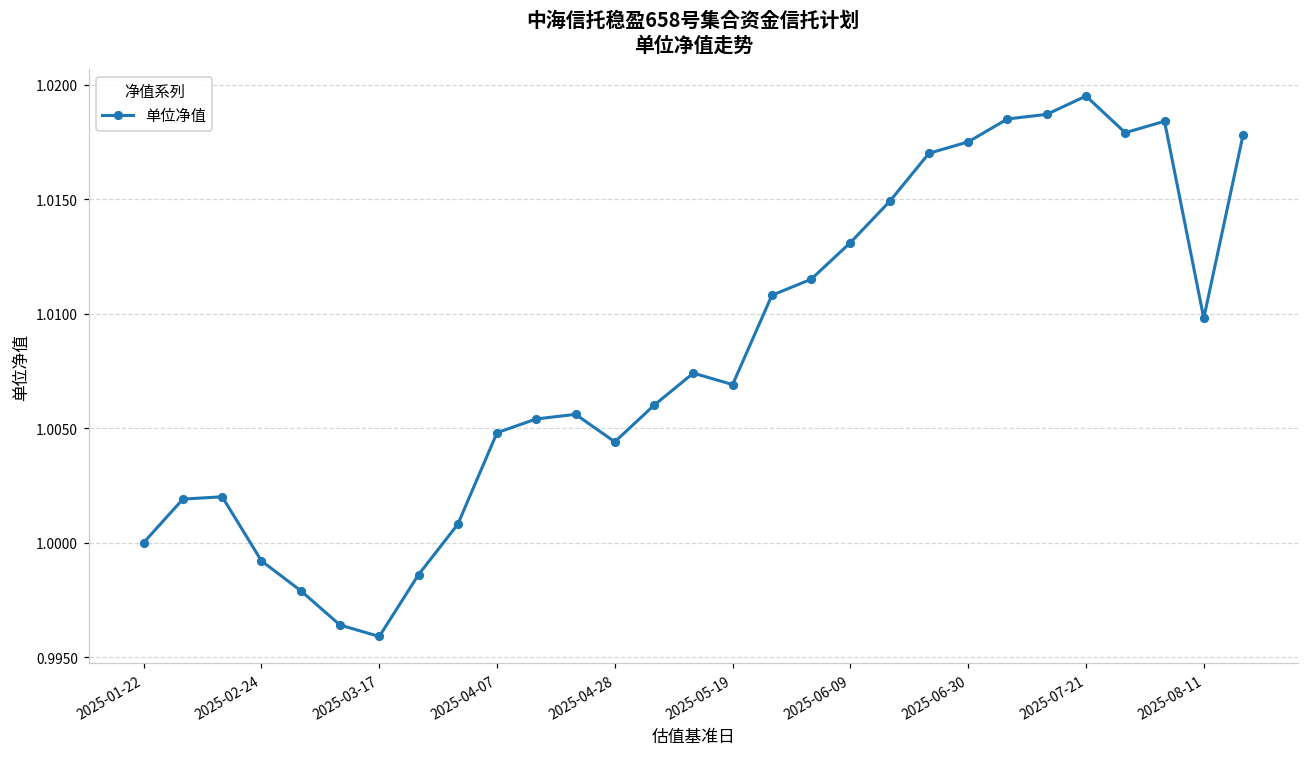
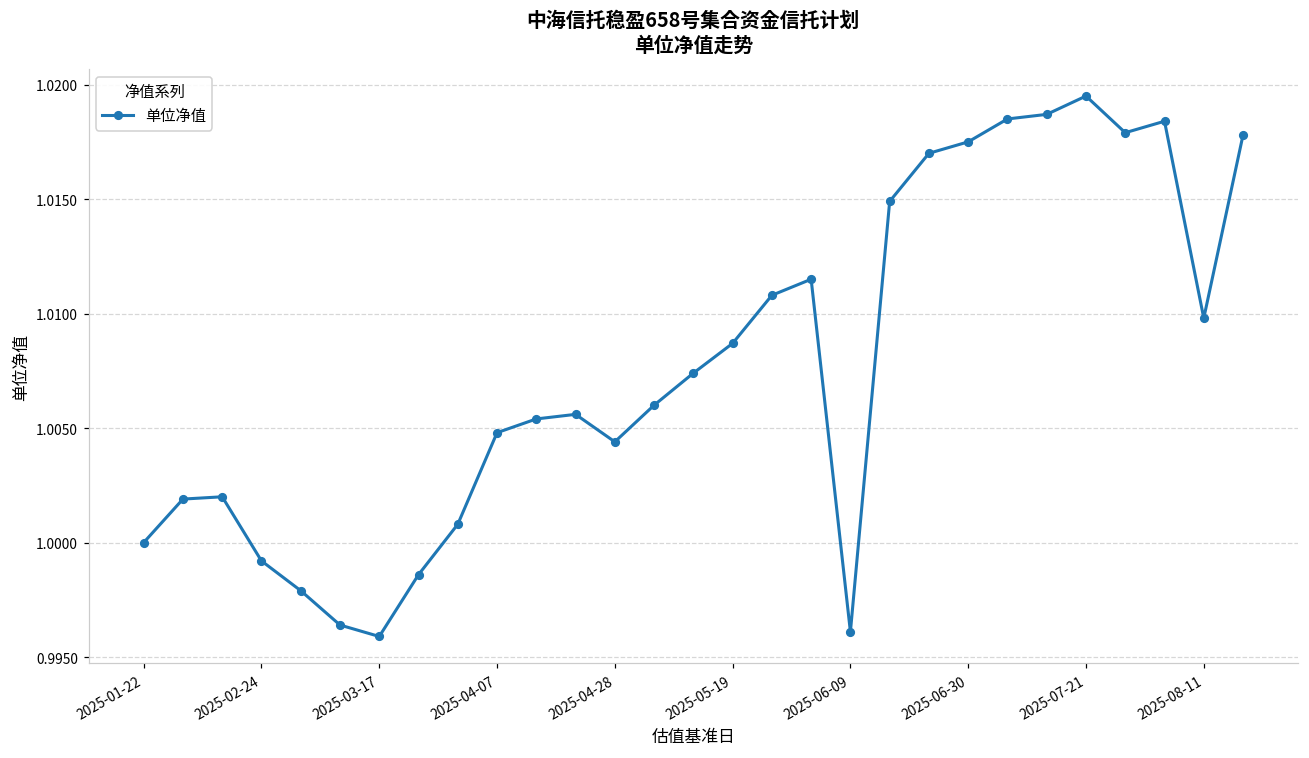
  {
    "2025-01-22": 1.0000,
    "2025-02-24": 0.9992,
    "2025-03-17": 0.9959,
    "2025-04-07": 1.0048,
    "2025-04-28": 1.0044,
-   "2025-05-19": 1.0069,
-   "2025-06-09": 1.0131,
+   "2025-05-19": 1.0087,
+   "2025-06-09": 0.9961,
    "2025-06-30": 1.0175,
    "2025-07-21": 1.0195,
    "2025-08-11": 1.0098
  }
